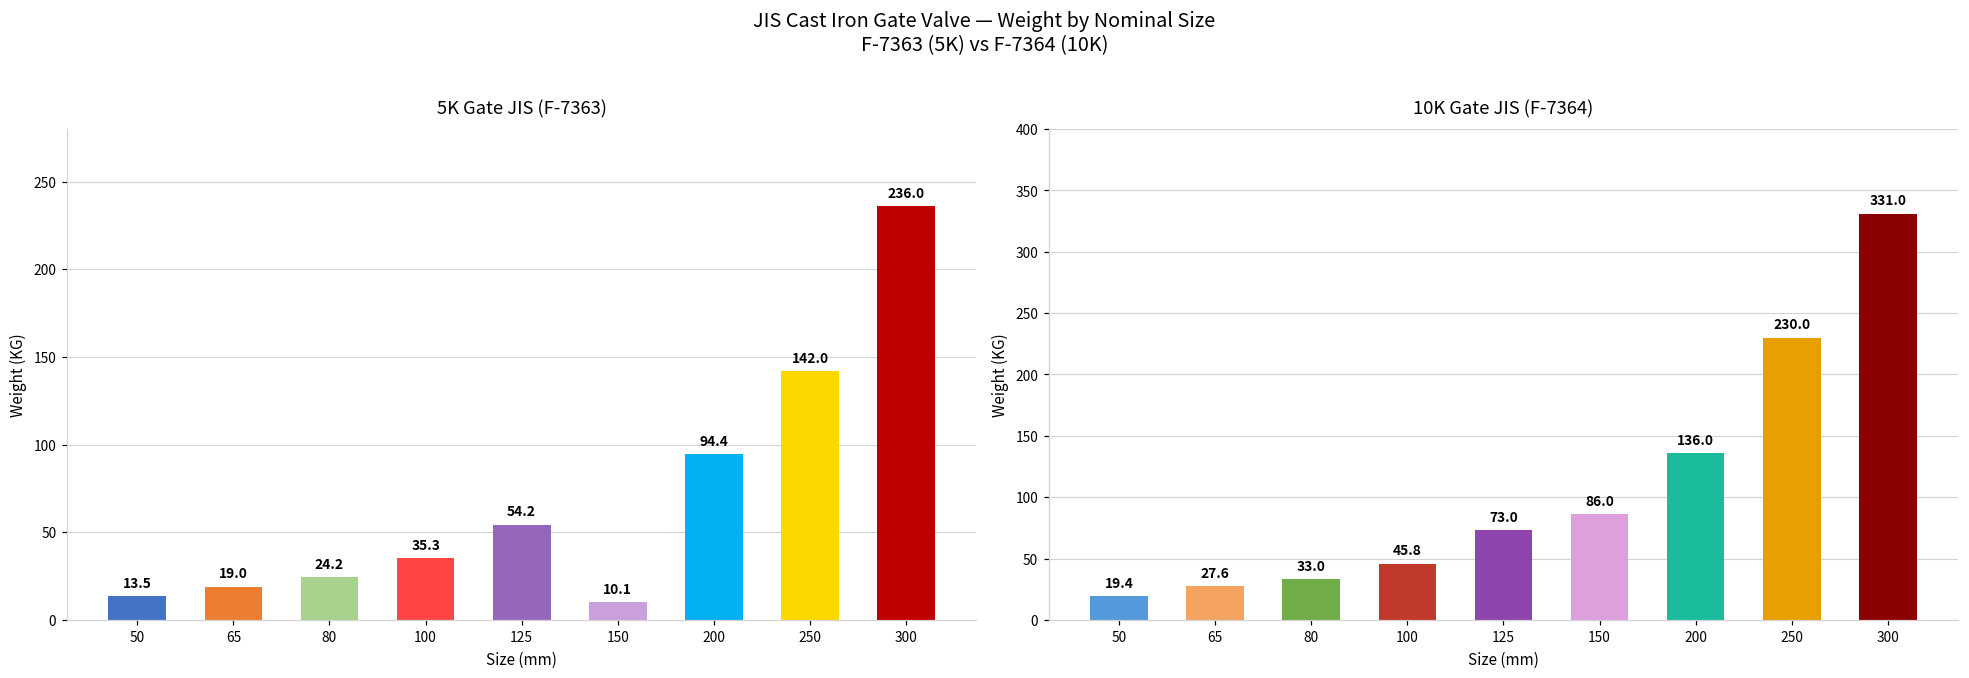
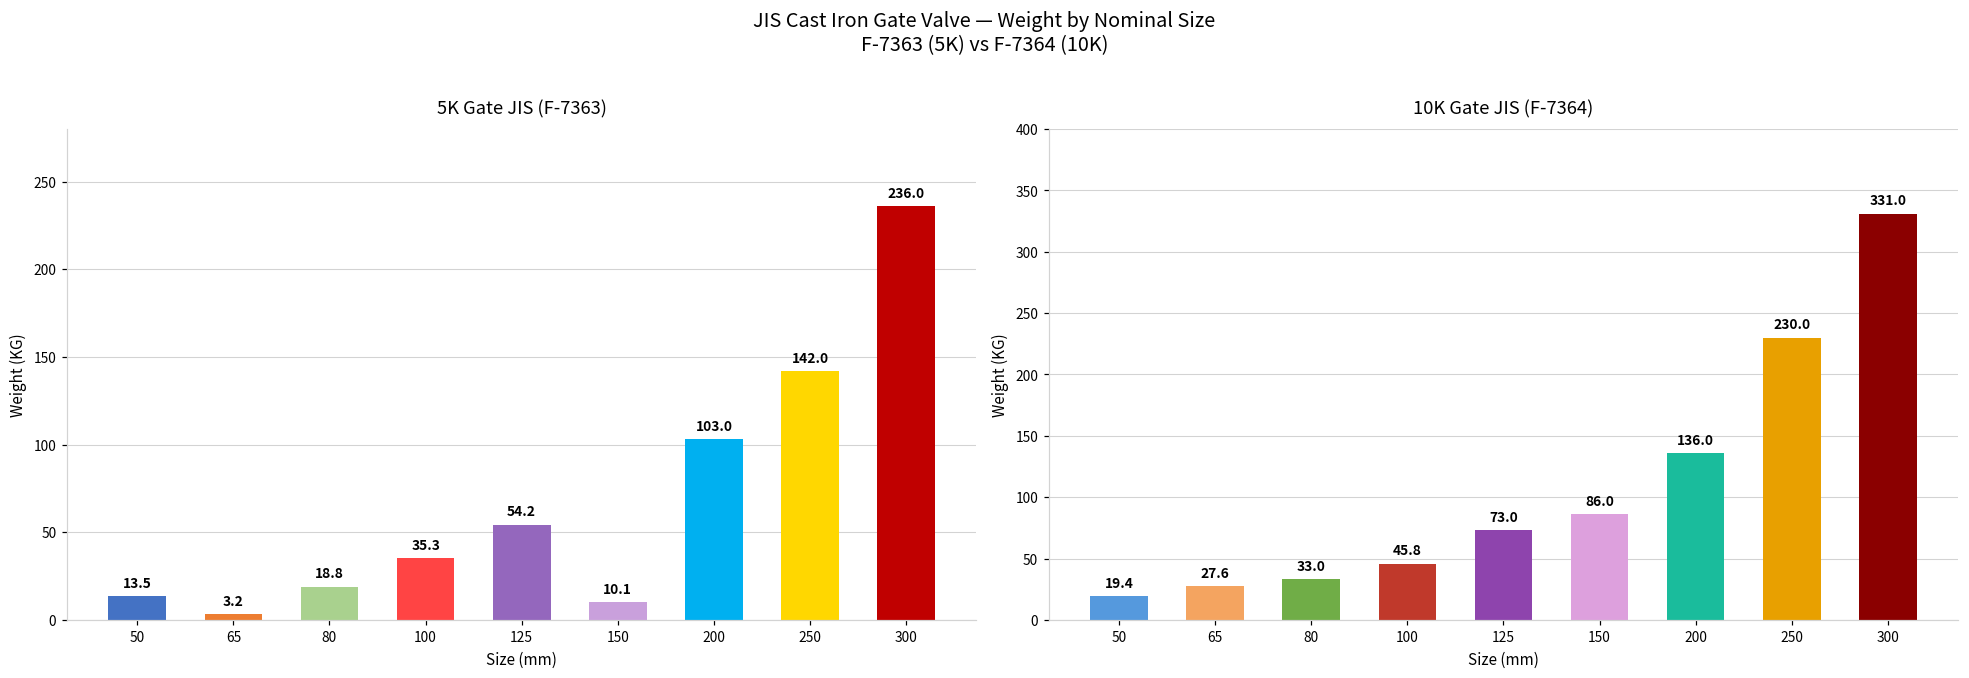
  {
    "5K Gate JIS (F-7363)": {
      "50": 13.5,
-     "65": 19.0,
-     "80": 24.2,
+     "65": 3.2,
+     "80": 18.8,
      "100": 35.3,
      "125": 54.2,
      "150": 10.1,
-     "200": 94.4,
+     "200": 103.0,
      "250": 142.0,
      "300": 236.0
    },
    "10K Gate JIS (F-7364)": {
      "50": 19.4,
      "65": 27.6,
      "80": 33.0,
      "100": 45.8,
      "125": 73.0,
      "150": 86.0,
      "200": 136.0,
      "250": 230.0,
      "300": 331.0
    }
  }
